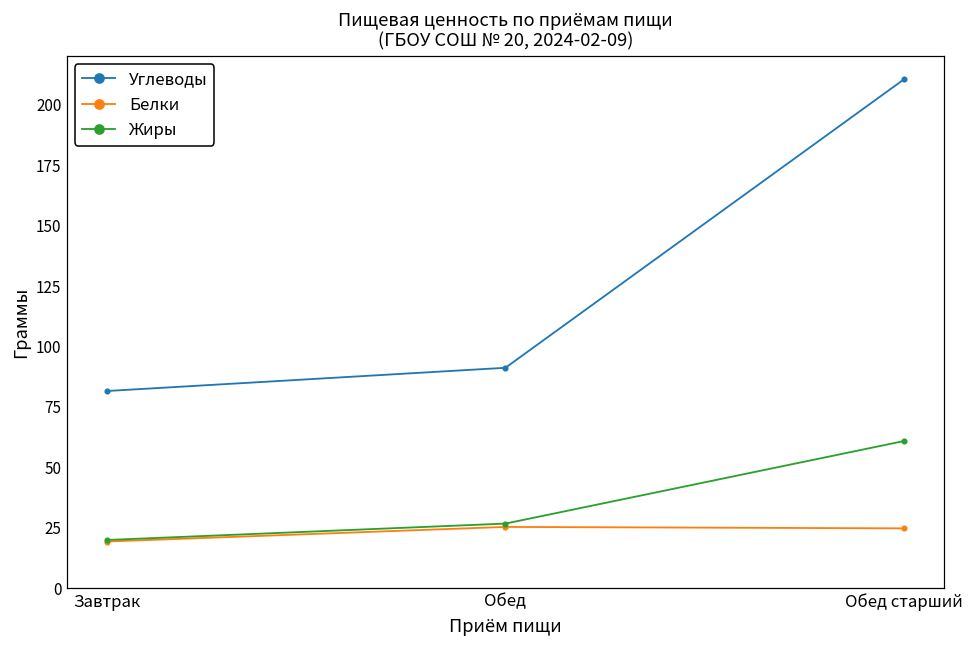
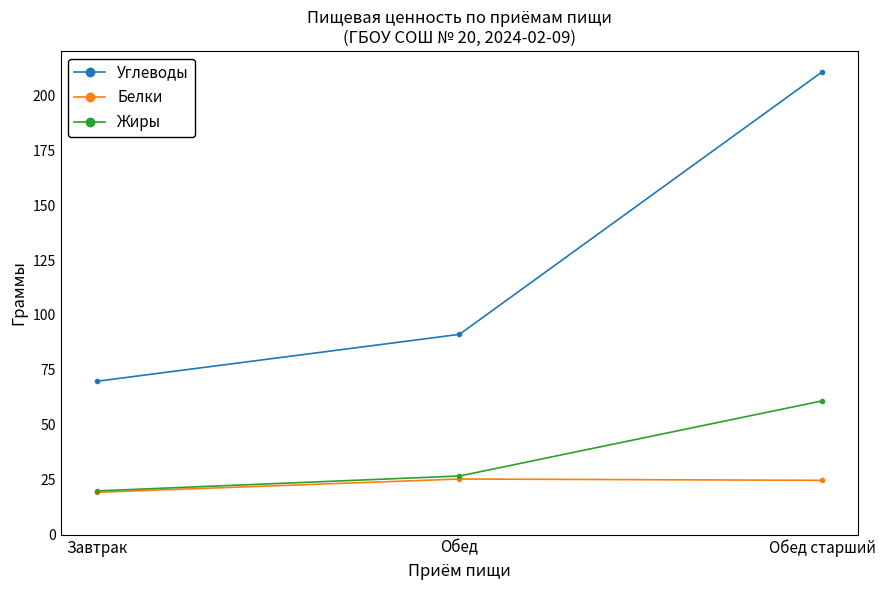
  {
    "Углеводы": {
-     "Завтрак": 82,
+     "Завтрак": 70,
      "Обед": 91,
      "Обед старший": 211
    },
    "Белки": {
      "Обед": 25,
      "Обед старший": 25
    },
    "Жиры": {
      "Обед": 27,
      "Обед старший": 61
    }
  }
